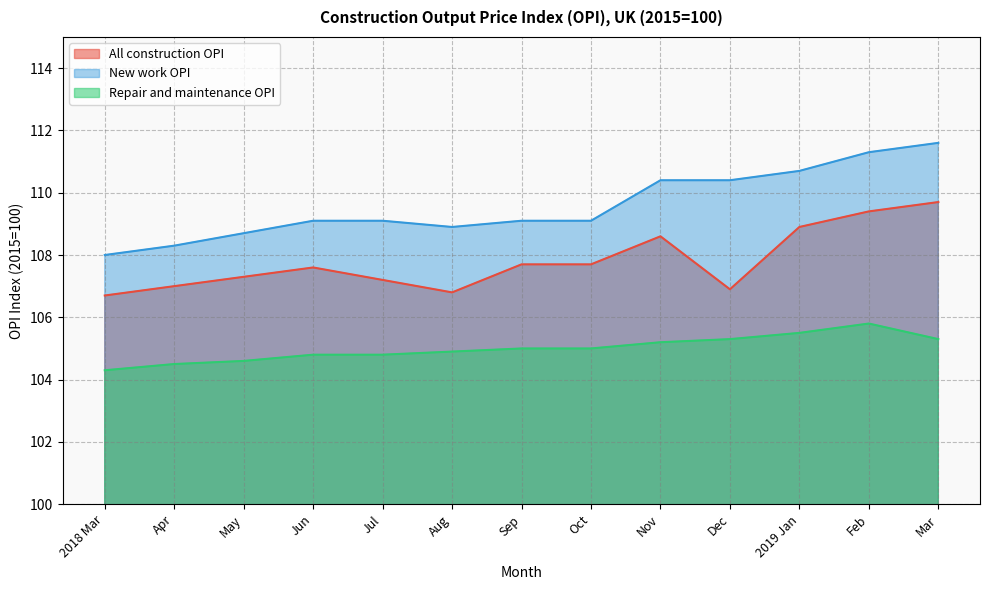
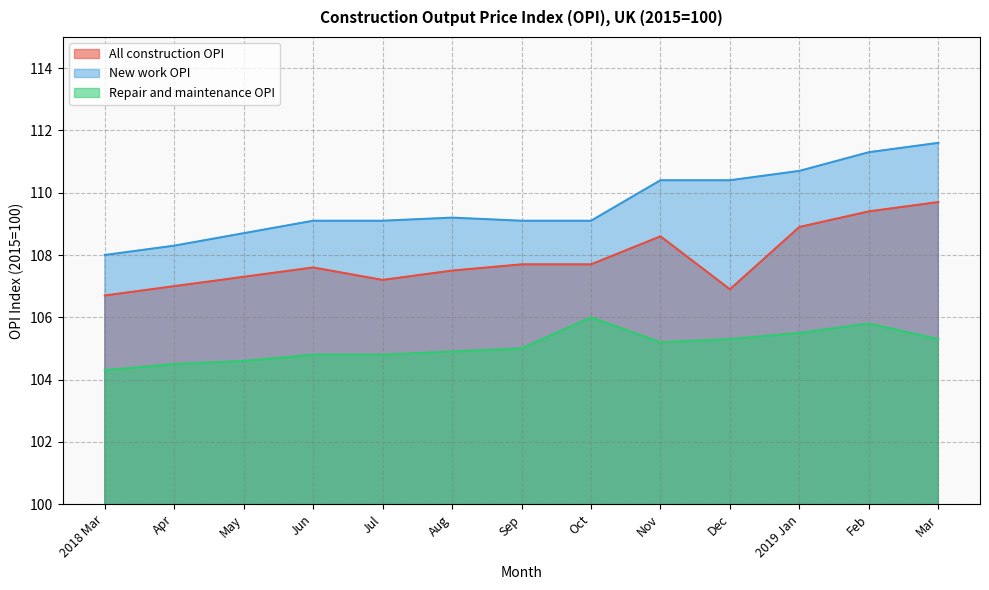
  {
    "All construction OPI": {
      "2018 Mar": 106.7,
      "Apr": 107.0,
      "May": 107.3,
      "Jun": 107.6,
      "Jul": 107.2,
-     "Aug": 106.8,
+     "Aug": 107.5,
      "Sep": 107.7,
      "Oct": 107.7,
      "Nov": 108.6,
      "Dec": 106.9,
      "2019 Jan": 108.9,
      "Feb": 109.4,
      "Mar": 109.7
    },
    "New work OPI": {
      "2018 Mar": 108.0,
      "Apr": 108.3,
      "May": 108.7,
      "Jun": 109.1,
      "Jul": 109.1,
-     "Aug": 108.9,
+     "Aug": 109.2,
      "Sep": 109.1,
      "Oct": 109.1,
      "Nov": 110.4,
      "Dec": 110.4,
      "2019 Jan": 110.7,
      "Feb": 111.3,
      "Mar": 111.6
    },
    "Repair and maintenance OPI": {
      "2018 Mar": 104.3,
      "Apr": 104.5,
      "May": 104.6,
      "Jun": 104.8,
      "Jul": 104.8,
      "Aug": 104.9,
      "Sep": 105,
-     "Oct": 105,
+     "Oct": 106,
      "Nov": 105.2,
      "Dec": 105.3,
      "2019 Jan": 105.5,
      "Feb": 105.8,
      "Mar": 105.3
    }
  }
